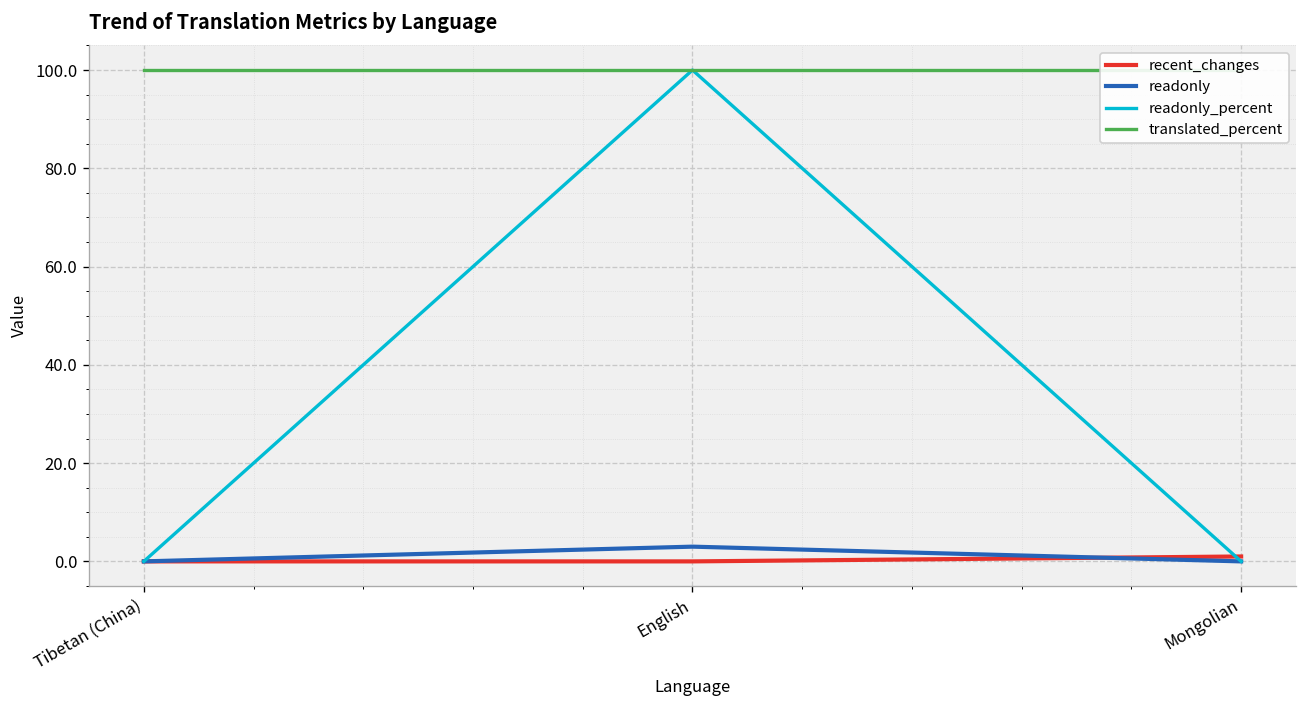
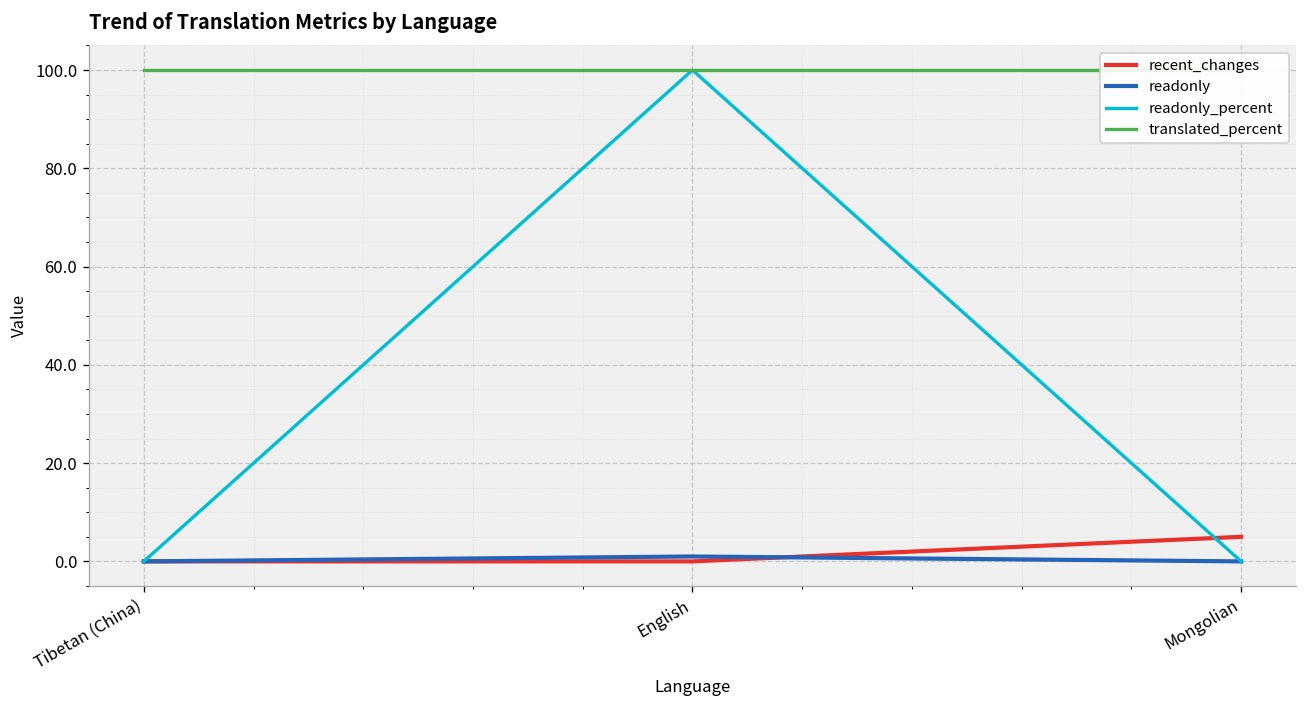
  {
    "recent_changes": {
      "English": 0,
-     "Mongolian": 1
+     "Mongolian": 5
    },
    "readonly": {
-     "English": 3
+     "English": 1
    },
    "translated_percent": {
      "Tibetan (China)": 100
    }
  }
